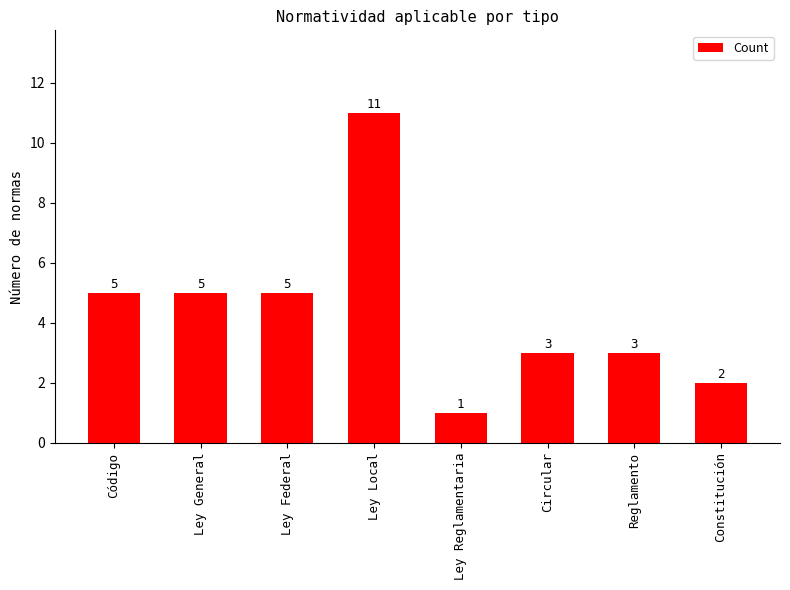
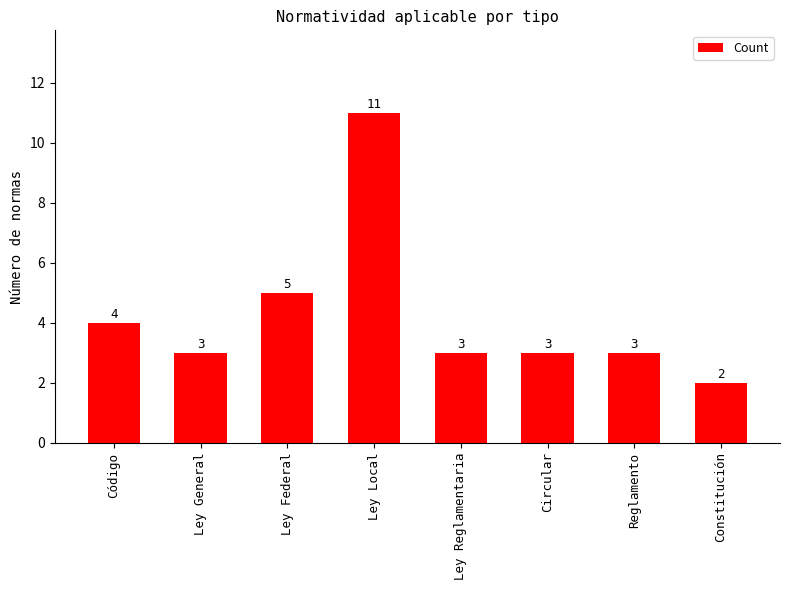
  {
-   "Código": 5,
-   "Ley General": 5,
+   "Código": 4,
+   "Ley General": 3,
    "Ley Federal": 5,
    "Ley Local": 11,
-   "Ley Reglamentaria": 1,
+   "Ley Reglamentaria": 3,
    "Circular": 3,
    "Reglamento": 3,
    "Constitución": 2
  }
